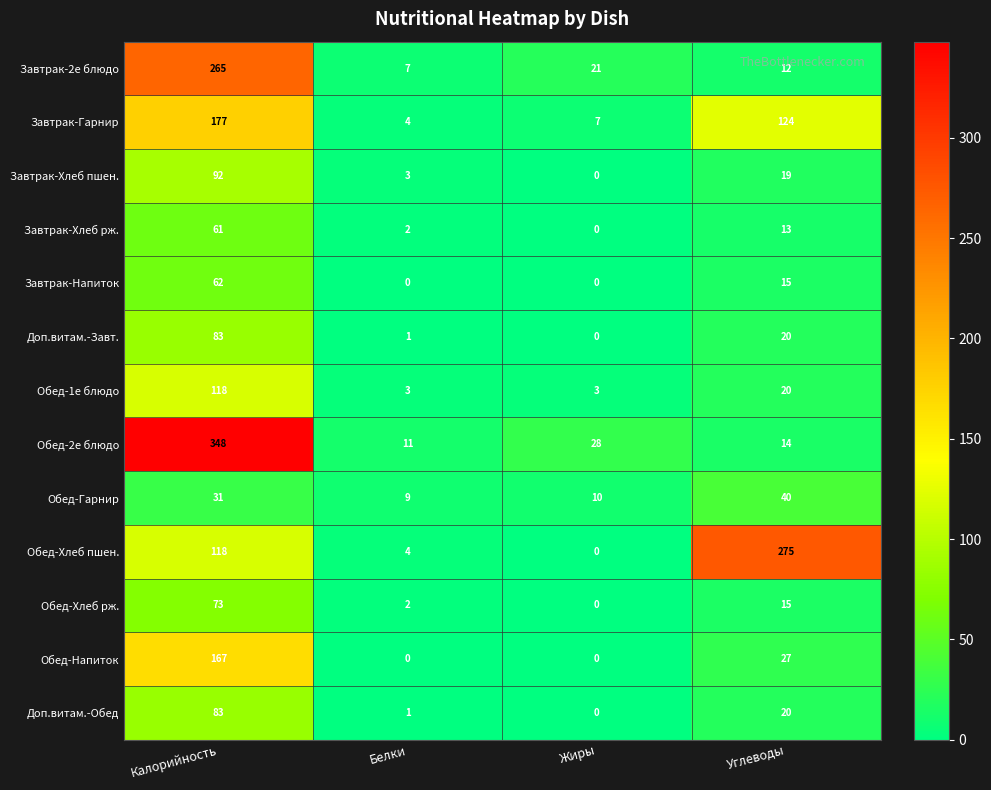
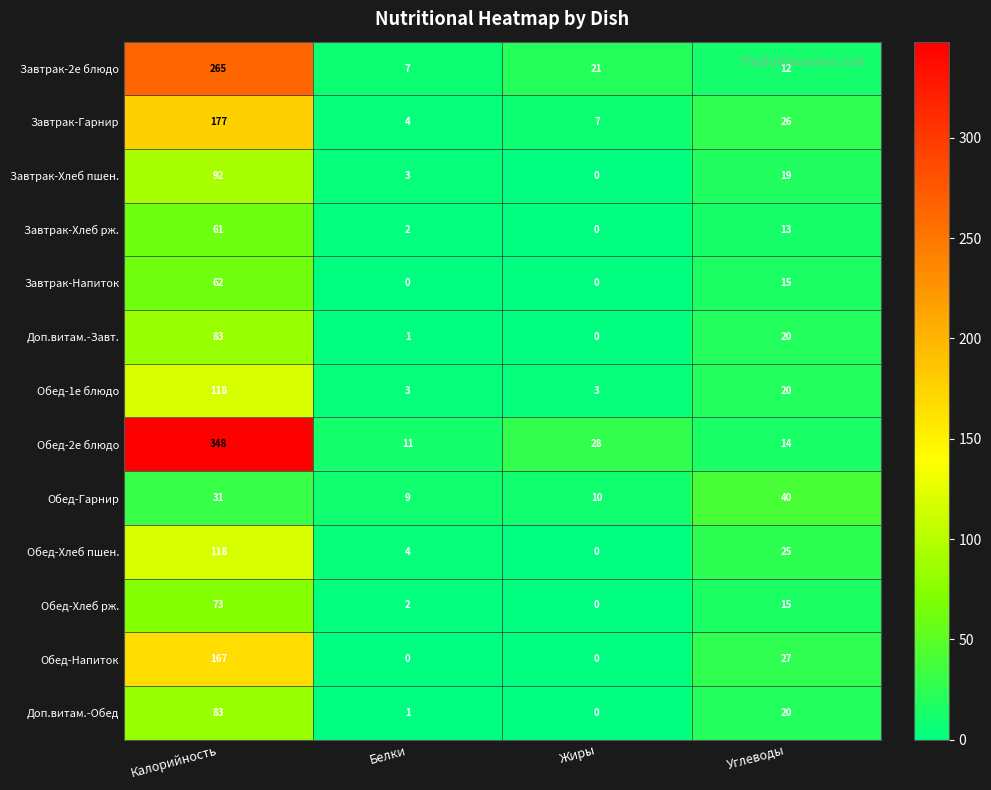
  {
    "Завтрак-2е блюдо": {
      "Калорийность": 265,
      "Белки": 7,
      "Жиры": 21
    },
    "Завтрак-Гарнир": {
      "Калорийность": 177,
      "Белки": 4,
      "Жиры": 7,
-     "Углеводы": 124
+     "Углеводы": 26
    },
    "Завтрак-Хлеб пшен.": {
      "Калорийность": 92,
      "Белки": 3,
      "Жиры": 0,
      "Углеводы": 19
    },
    "Завтрак-Хлеб рж.": {
      "Калорийность": 61,
      "Белки": 2,
      "Жиры": 0,
      "Углеводы": 13
    },
    "Завтрак-Напиток": {
      "Калорийность": 62,
      "Белки": 0,
      "Жиры": 0,
      "Углеводы": 15
    },
    "Доп.витам.-Завт.": {
      "Калорийность": 83,
      "Белки": 1,
      "Жиры": 0,
      "Углеводы": 20
    },
    "Обед-1е блюдо": {
      "Калорийность": 118,
      "Белки": 3,
      "Жиры": 3,
      "Углеводы": 20
    },
    "Обед-2е блюдо": {
      "Калорийность": 348,
      "Белки": 11,
      "Жиры": 28,
      "Углеводы": 14
    },
    "Обед-Гарнир": {
      "Калорийность": 31,
      "Белки": 9,
      "Жиры": 10,
      "Углеводы": 40
    },
    "Обед-Хлеб пшен.": {
      "Калорийность": 118,
      "Белки": 4,
      "Жиры": 0,
-     "Углеводы": 275
+     "Углеводы": 25
    },
    "Обед-Хлеб рж.": {
      "Калорийность": 73,
      "Белки": 2,
      "Жиры": 0,
      "Углеводы": 15
    },
    "Обед-Напиток": {
      "Калорийность": 167,
      "Белки": 0,
      "Жиры": 0,
      "Углеводы": 27
    },
    "Доп.витам.-Обед": {
      "Калорийность": 83,
      "Белки": 1,
      "Жиры": 0,
      "Углеводы": 20
    }
  }
